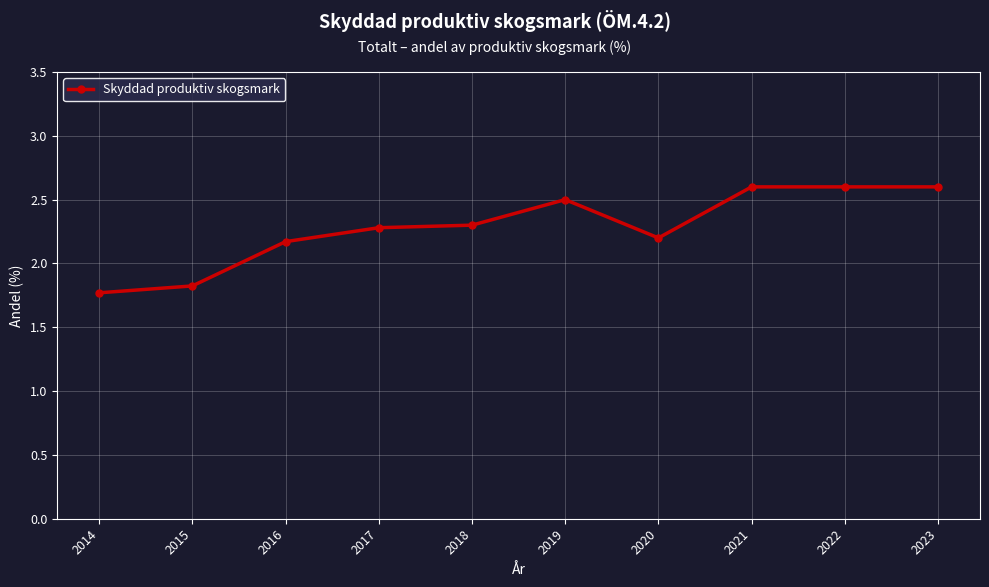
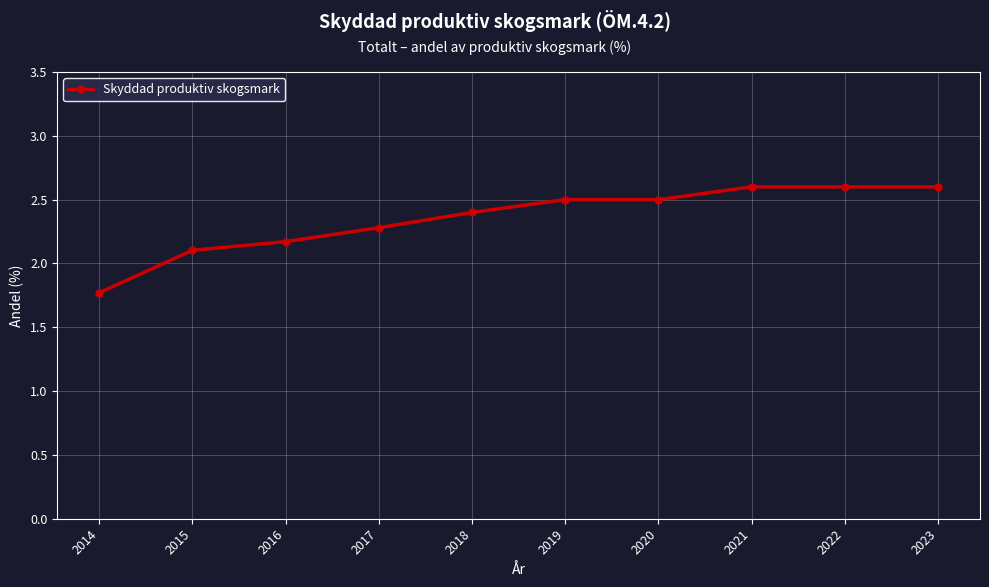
  {
    "2014": 1.77,
-   "2015": 1.82,
+   "2015": 2.10,
    "2016": 2.17,
    "2017": 2.28,
-   "2018": 2.3,
+   "2018": 2.4,
    "2019": 2.50,
-   "2020": 2.2,
+   "2020": 2.5,
    "2021": 2.60,
    "2022": 2.60,
    "2023": 2.60
  }
